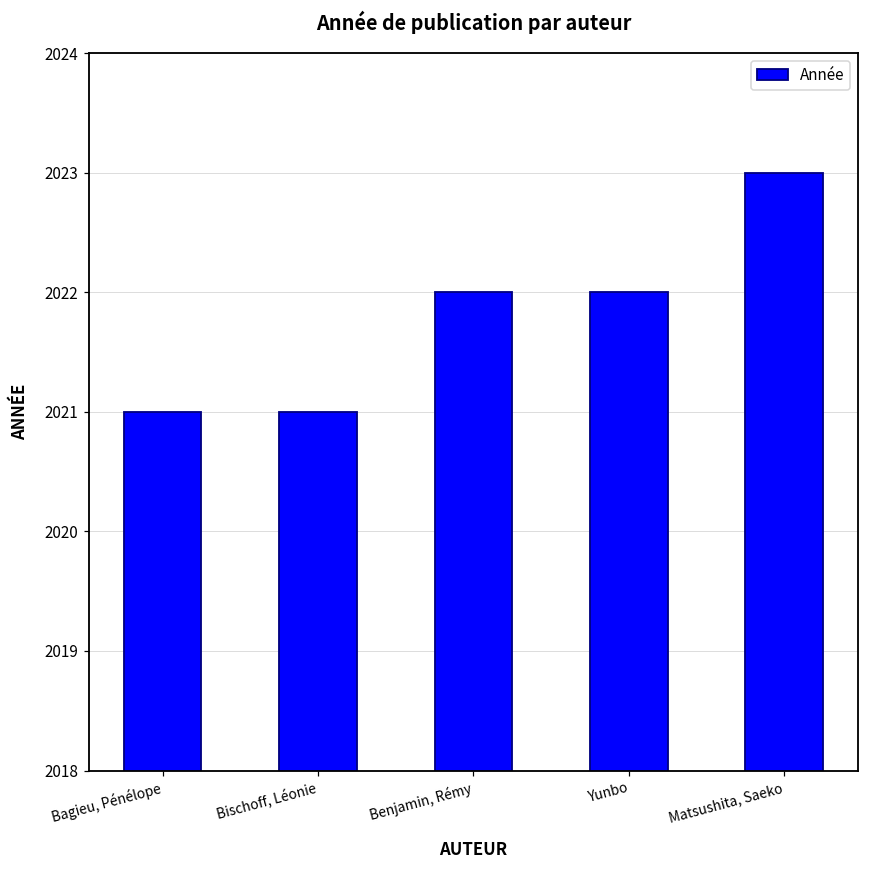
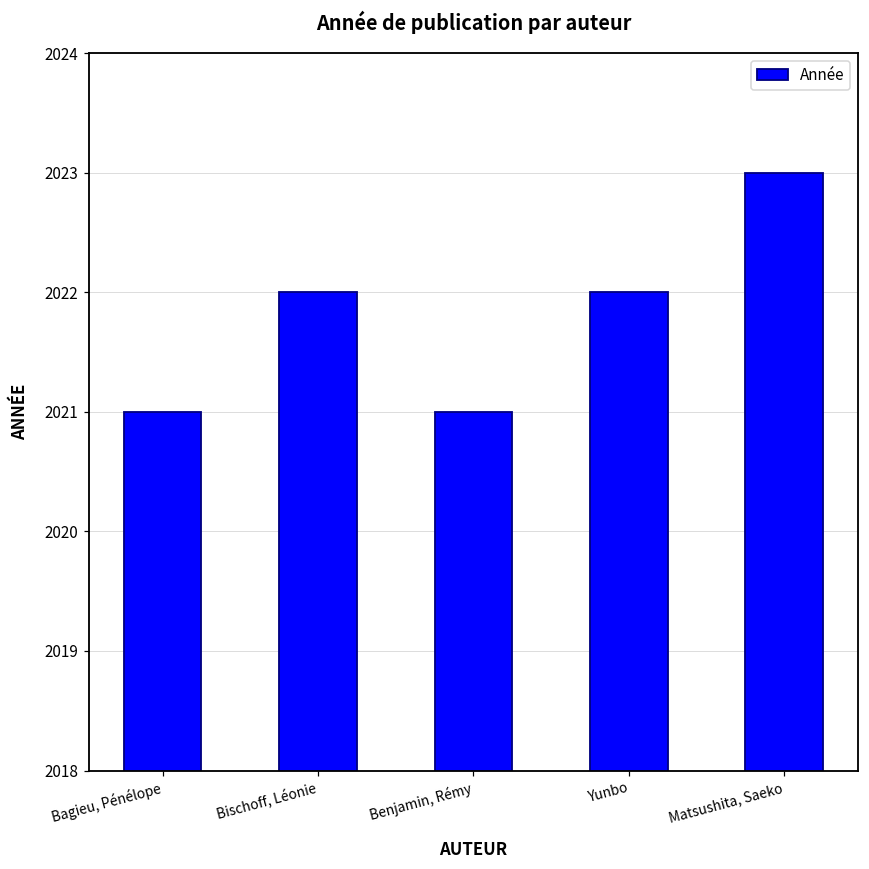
  {
    "Bagieu, Pénélope": 2021,
-   "Bischoff, Léonie": 2021,
-   "Benjamin, Rémy": 2022,
+   "Bischoff, Léonie": 2022,
+   "Benjamin, Rémy": 2021,
    "Yunbo": 2022,
    "Matsushita, Saeko": 2023
  }
